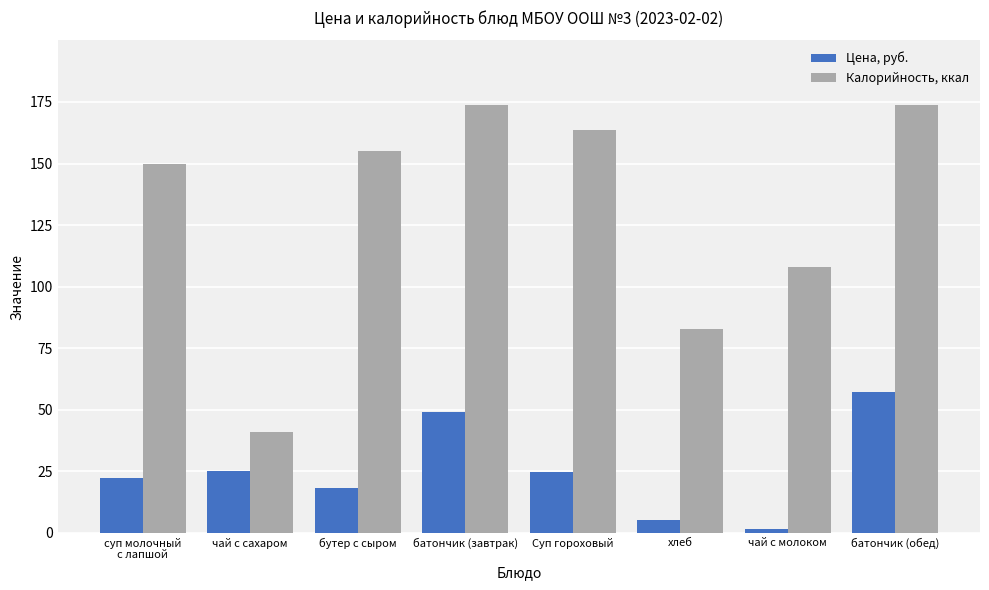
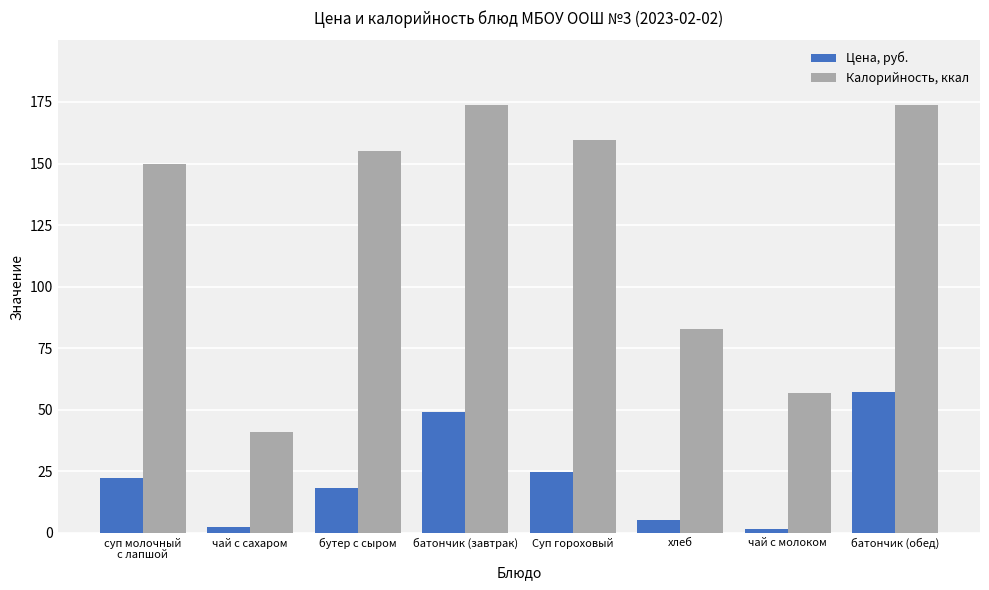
  {
    "Цена, руб.": {
      "суп молочный с лапшой": 22,
-     "чай с сахаром": 25,
+     "чай с сахаром": 3,
      "бутер с сыром": 18,
      "батончик (завтрак)": 49,
      "Суп гороховый": 25,
      "хлеб": 5,
      "чай с молоком": 2,
      "батончик (обед)": 57
    },
    "Калорийность, ккал": {
      "суп молочный с лапшой": 150,
      "чай с сахаром": 41,
      "бутер с сыром": 155,
      "батончик (завтрак)": 174,
-     "Суп гороховый": 164,
+     "Суп гороховый": 160,
      "хлеб": 83,
-     "чай с молоком": 108,
+     "чай с молоком": 57,
      "батончик (обед)": 174
    }
  }
